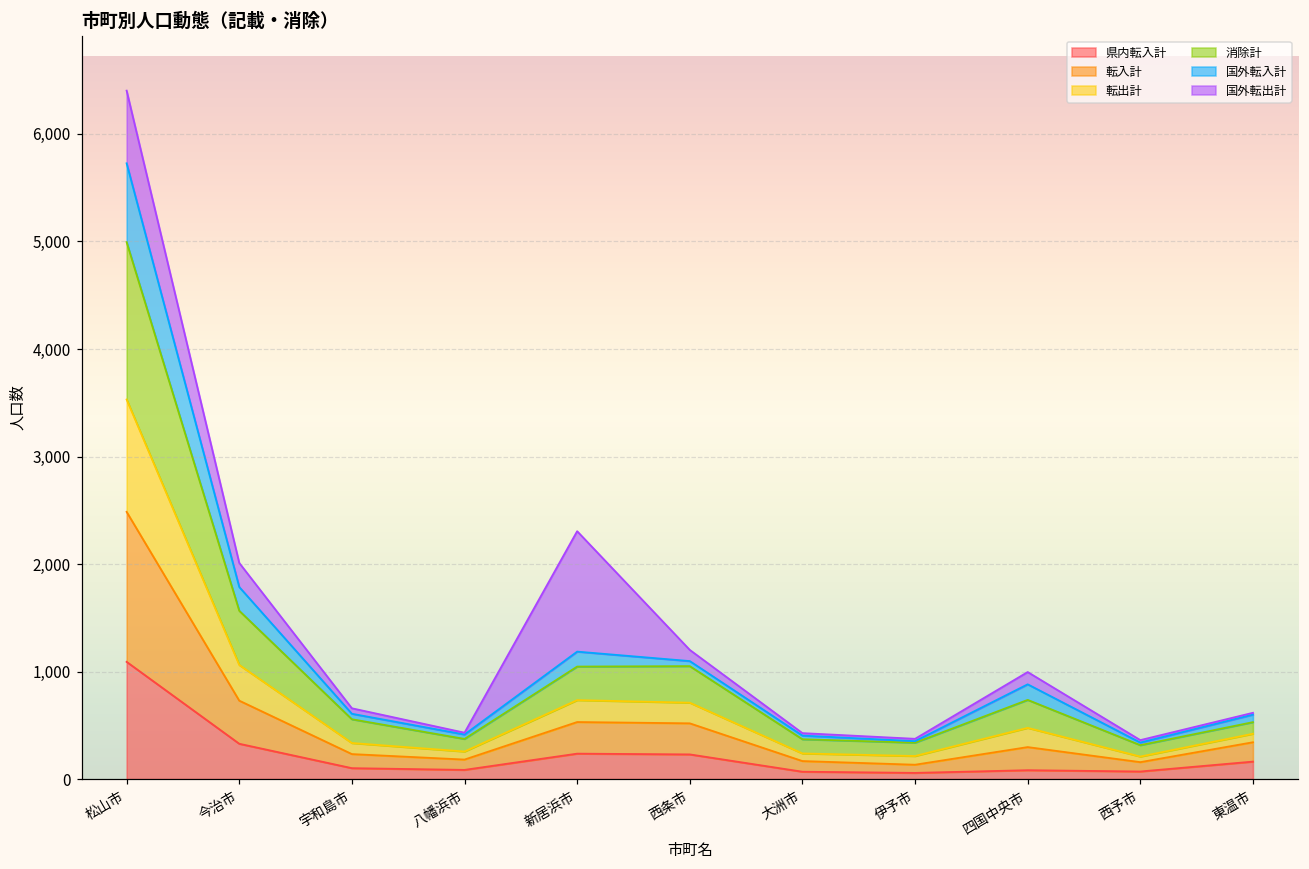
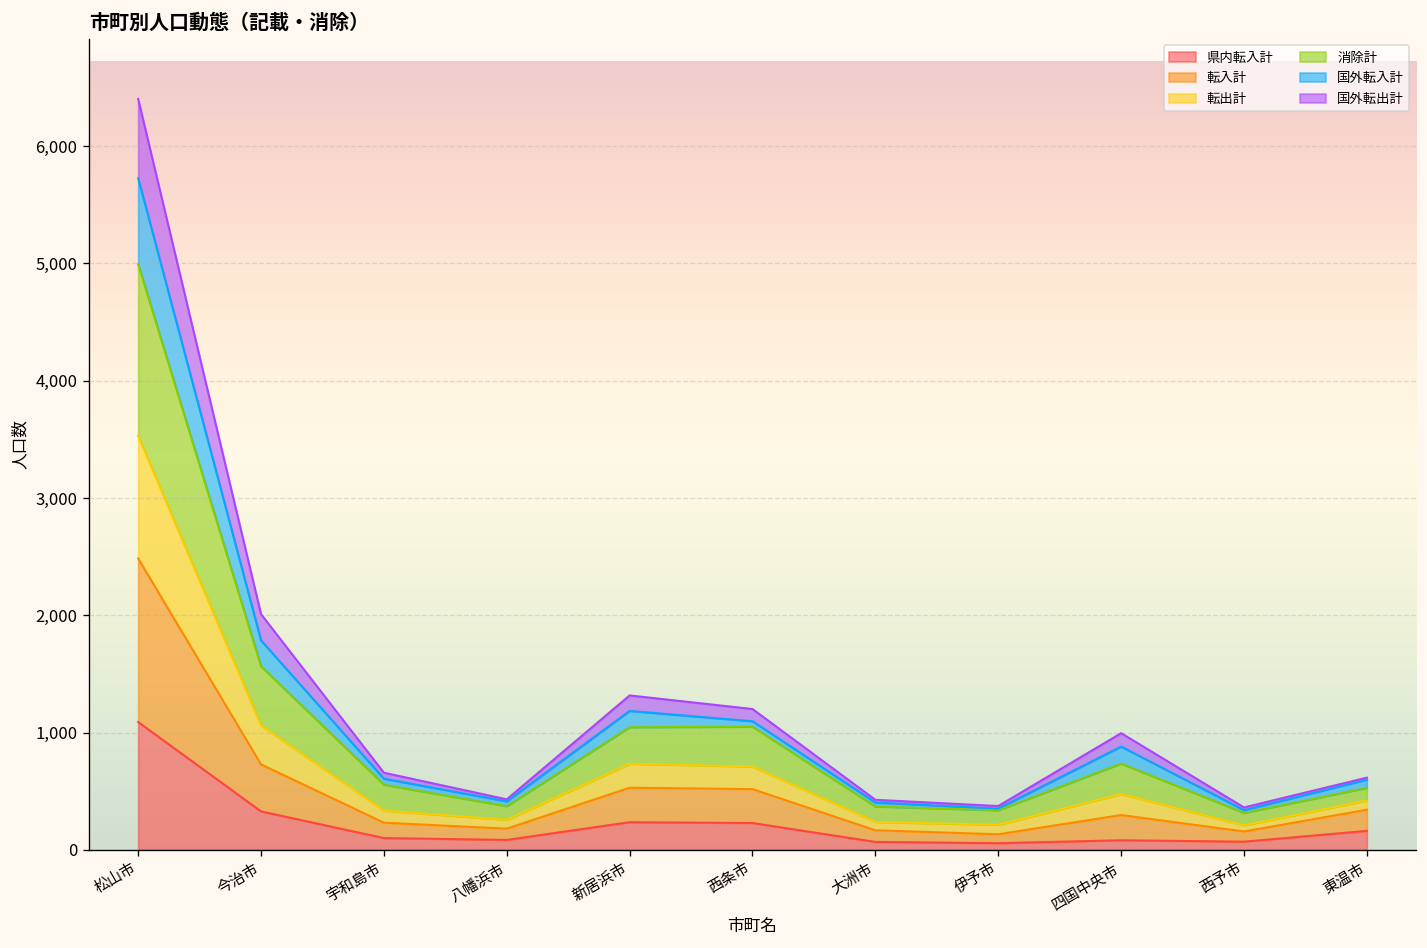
  {
    "県内転入計": {
      "松山市": "1,100",
      "今治市": "300",
      "宇和島市": "100",
      "八幡浜市": "100",
      "新居浜市": "200",
      "西条市": "200",
      "大洲市": "100",
      "伊予市": "100",
      "四国中央市": "100",
      "西予市": "100",
      "東温市": "200"
    },
    "消除計": {
      "松山市": "1,500",
      "今治市": "500",
      "宇和島市": "200",
      "八幡浜市": "100",
      "新居浜市": "300",
      "西条市": "300",
      "大洲市": "100",
      "四国中央市": "300",
      "東温市": "100"
    },
    "国外転入計": {
      "松山市": "700",
      "今治市": "200",
      "宇和島市": "100",
      "新居浜市": "100",
      "西条市": "0",
      "四国中央市": "100"
    },
    "国外転出計": {
      "松山市": "700",
      "今治市": "200",
      "宇和島市": "100",
-     "新居浜市": "1,100",
+     "新居浜市": "100",
      "西条市": "100",
      "四国中央市": "100"
    }
  }
